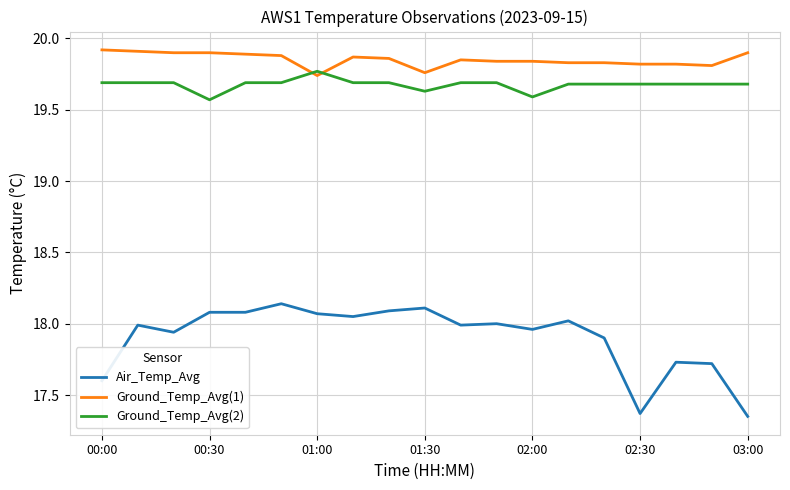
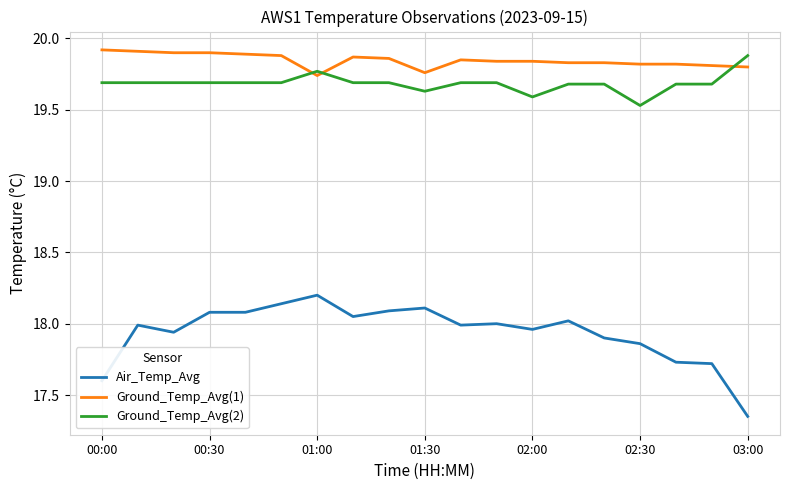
  {
    "Air_Temp_Avg": {
      "00:30": 18.08,
-     "01:00": 18.07,
+     "01:00": 18.20,
      "01:30": 18.11,
      "02:00": 17.96,
-     "02:30": 17.37,
+     "02:30": 17.86,
      "03:00": 17.35
    },
    "Ground_Temp_Avg(1)": {
      "00:00": 19.92,
      "00:30": 19.9,
      "01:00": 19.74,
      "01:30": 19.76,
      "02:00": 19.84,
      "02:30": 19.82,
-     "03:00": 19.9
+     "03:00": 19.8
    },
    "Ground_Temp_Avg(2)": {
      "00:00": 19.69,
-     "00:30": 19.57,
+     "00:30": 19.69,
      "01:00": 19.77,
      "01:30": 19.63,
      "02:00": 19.59,
-     "02:30": 19.68,
-     "03:00": 19.68
+     "02:30": 19.53,
+     "03:00": 19.88
    }
  }
